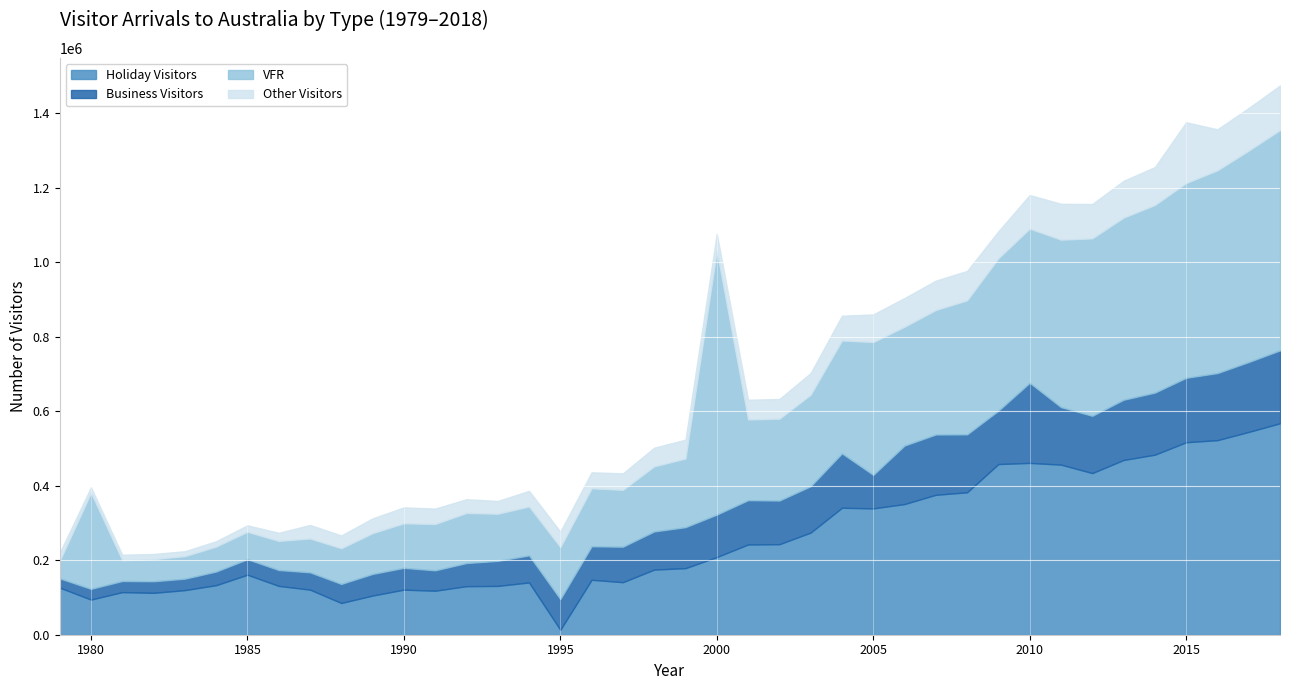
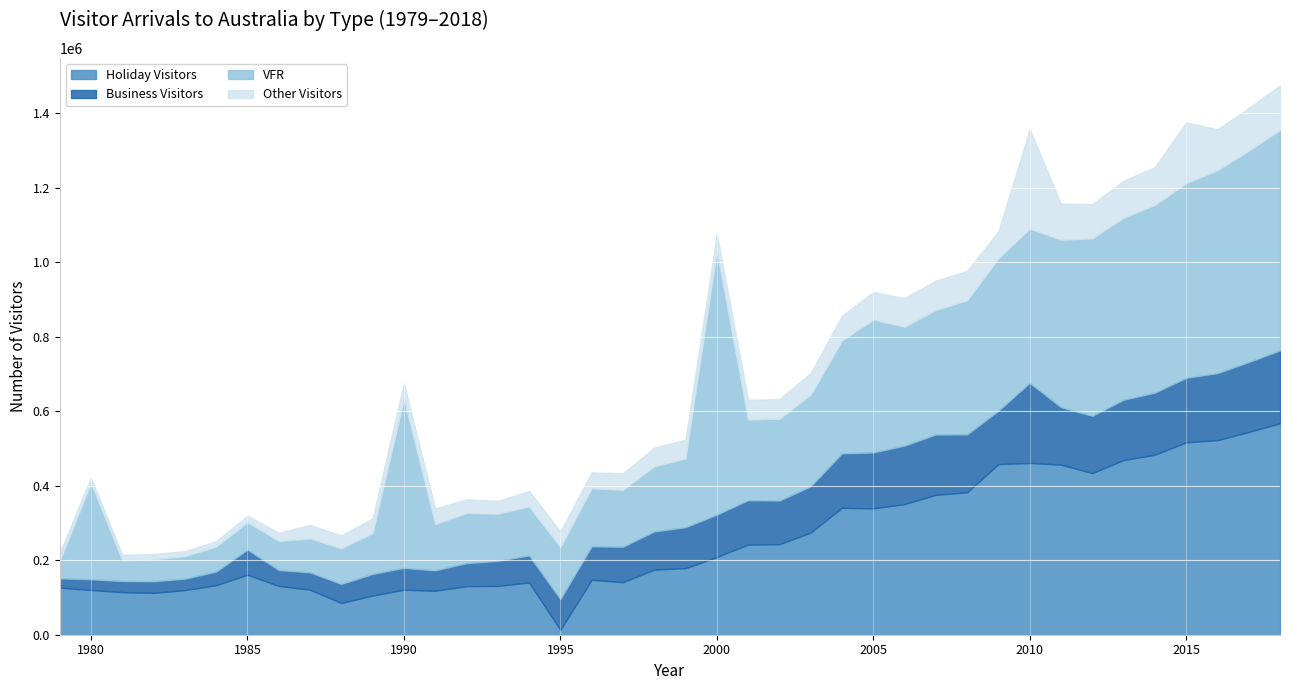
  {
    "Holiday Visitors": {
-     "1980": 90000,
+     "1980": 120000,
      "1985": 160000,
      "1990": 120000,
      "1995": 10000,
      "2000": 210000,
      "2005": 340000,
      "2010": 460000,
      "2015": 520000
    },
    "Business Visitors": {
      "1980": 30000,
-     "1985": 40000,
+     "1985": 70000,
      "1990": 60000,
      "1995": 80000,
      "2000": 110000,
-     "2005": 90000,
+     "2005": 150000,
      "2010": 220000,
      "2015": 170000
    },
    "VFR": {
      "1980": 260000,
      "1985": 70000,
-     "1990": 120000,
+     "1990": 450000,
      "1995": 140000,
      "2000": 710000,
      "2005": 360000,
      "2010": 410000,
      "2015": 520000
    },
    "Other Visitors": {
      "1980": 10000,
      "1985": 20000,
      "1990": 40000,
      "1995": 40000,
      "2000": 50000,
      "2005": 70000,
-     "2010": 90000,
+     "2010": 270000,
      "2015": 160000
    }
  }
